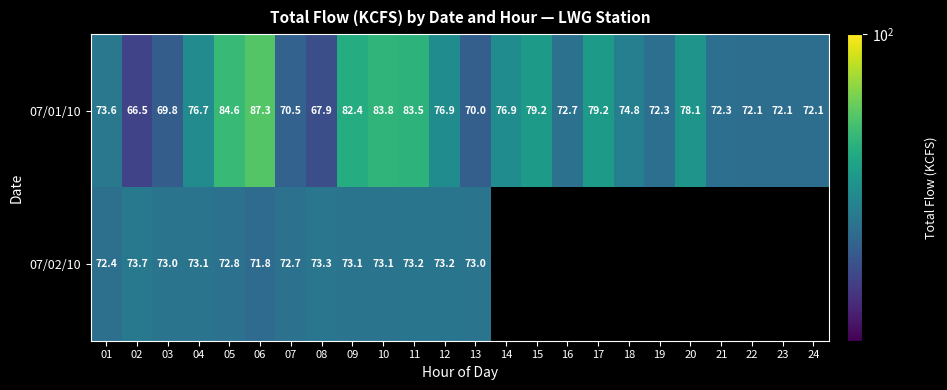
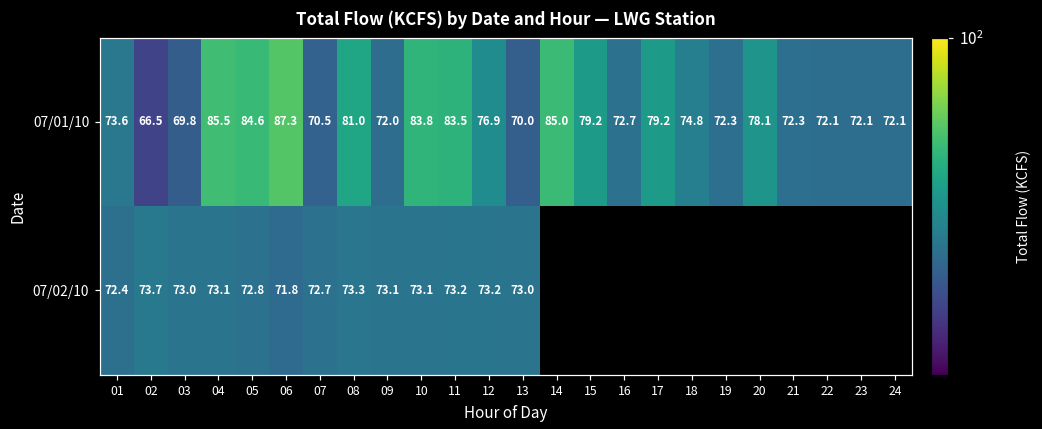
  {
    "07/01/10": {
      "01": 73.6,
      "02": 66.5,
      "03": 69.8,
-     "04": 76.7,
+     "04": 85.5,
      "05": 84.6,
      "06": 87.3,
      "07": 70.5,
-     "08": 67.9,
-     "09": 82.4,
+     "08": 81.0,
+     "09": 72.0,
      "10": 83.8,
      "11": 83.5,
      "12": 76.9,
      "13": 70.0,
-     "14": 76.9,
+     "14": 85.0,
      "15": 79.2,
      "16": 72.7,
      "17": 79.2,
      "18": 74.8,
      "19": 72.3,
      "20": 78.1,
      "21": 72.3,
      "22": 72.1,
      "23": 72.1,
      "24": 72.1
    },
    "07/02/10": {
      "01": 72.4,
      "02": 73.7,
      "03": 73.0,
      "04": 73.1,
      "05": 72.8,
      "06": 71.8,
      "07": 72.7,
      "08": 73.3,
      "09": 73.1,
      "10": 73.1,
      "11": 73.2,
      "12": 73.2,
      "13": 73.0
    }
  }
